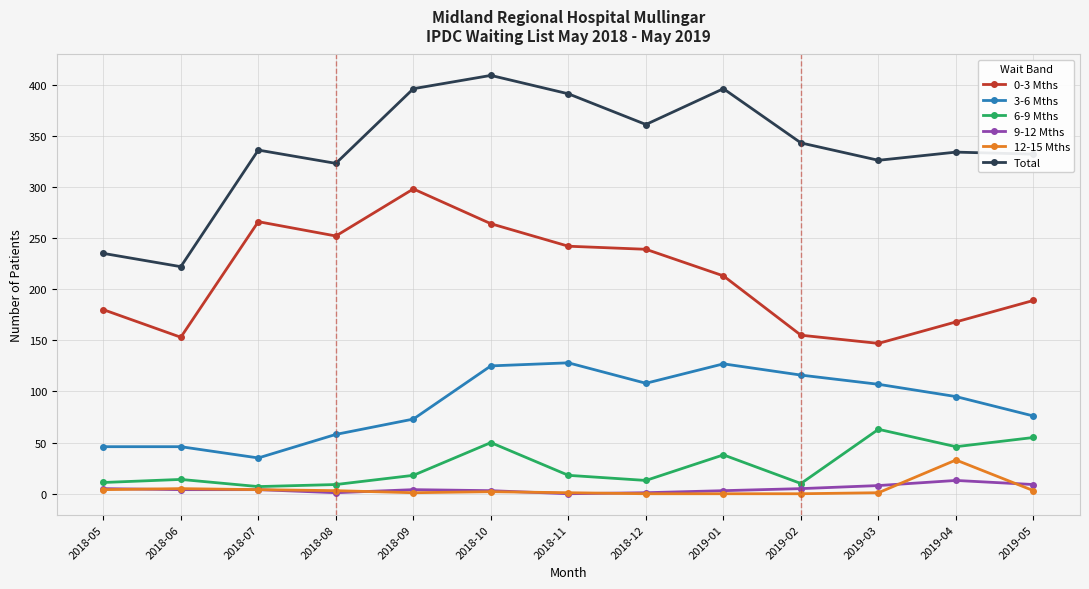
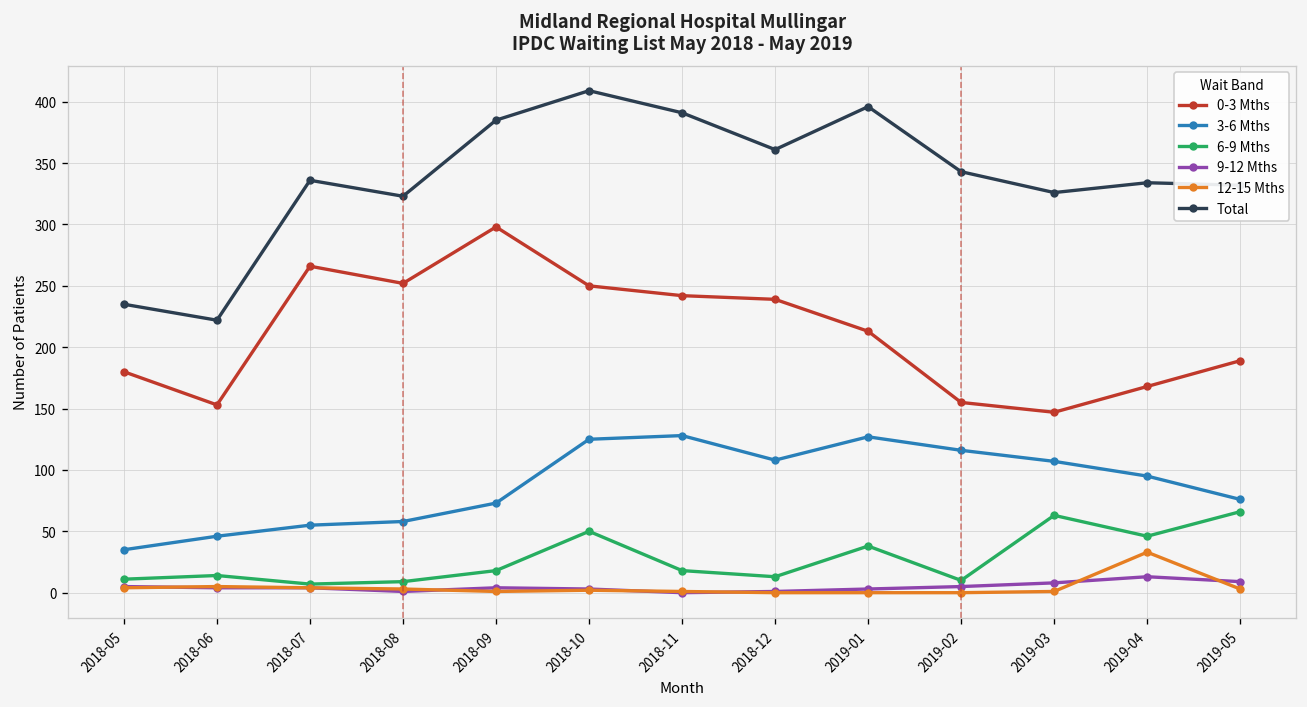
  {
    "0-3 Mths": {
      "2018-05": 180,
      "2018-06": 153,
      "2018-07": 266,
      "2018-08": 252,
      "2018-09": 298,
-     "2018-10": 264,
+     "2018-10": 250,
      "2018-11": 242,
      "2018-12": 239,
      "2019-01": 213,
      "2019-02": 155,
      "2019-03": 147,
      "2019-04": 168,
      "2019-05": 189
    },
    "3-6 Mths": {
-     "2018-05": 46,
+     "2018-05": 35,
      "2018-06": 46,
-     "2018-07": 35,
+     "2018-07": 55,
      "2018-08": 58,
      "2018-09": 73,
      "2018-10": 125,
      "2018-11": 128,
      "2018-12": 108,
      "2019-01": 127,
      "2019-02": 116,
      "2019-03": 107,
      "2019-04": 95,
      "2019-05": 76
    },
    "6-9 Mths": {
      "2018-05": 11,
      "2018-06": 14,
      "2018-07": 7,
      "2018-08": 9,
      "2018-09": 18,
      "2018-10": 50,
      "2018-11": 18,
      "2018-12": 13,
      "2019-01": 38,
      "2019-02": 10,
      "2019-03": 63,
      "2019-04": 46,
-     "2019-05": 55
+     "2019-05": 66
    },
    "9-12 Mths": {
      "2018-09": 4,
      "2019-01": 3,
      "2019-02": 5,
      "2019-03": 8,
      "2019-04": 13,
      "2019-05": 9
    },
    "12-15 Mths": {
      "2018-09": 1,
      "2019-01": 0,
      "2019-02": 0,
      "2019-03": 1,
      "2019-04": 33,
      "2019-05": 3
    },
    "Total": {
      "2018-05": 235,
      "2018-06": 222,
      "2018-07": 336,
      "2018-08": 323,
-     "2018-09": 396,
+     "2018-09": 385,
      "2018-10": 409,
      "2018-11": 391,
      "2018-12": 361,
      "2019-01": 396,
      "2019-02": 343,
      "2019-03": 326,
      "2019-04": 334
    }
  }
